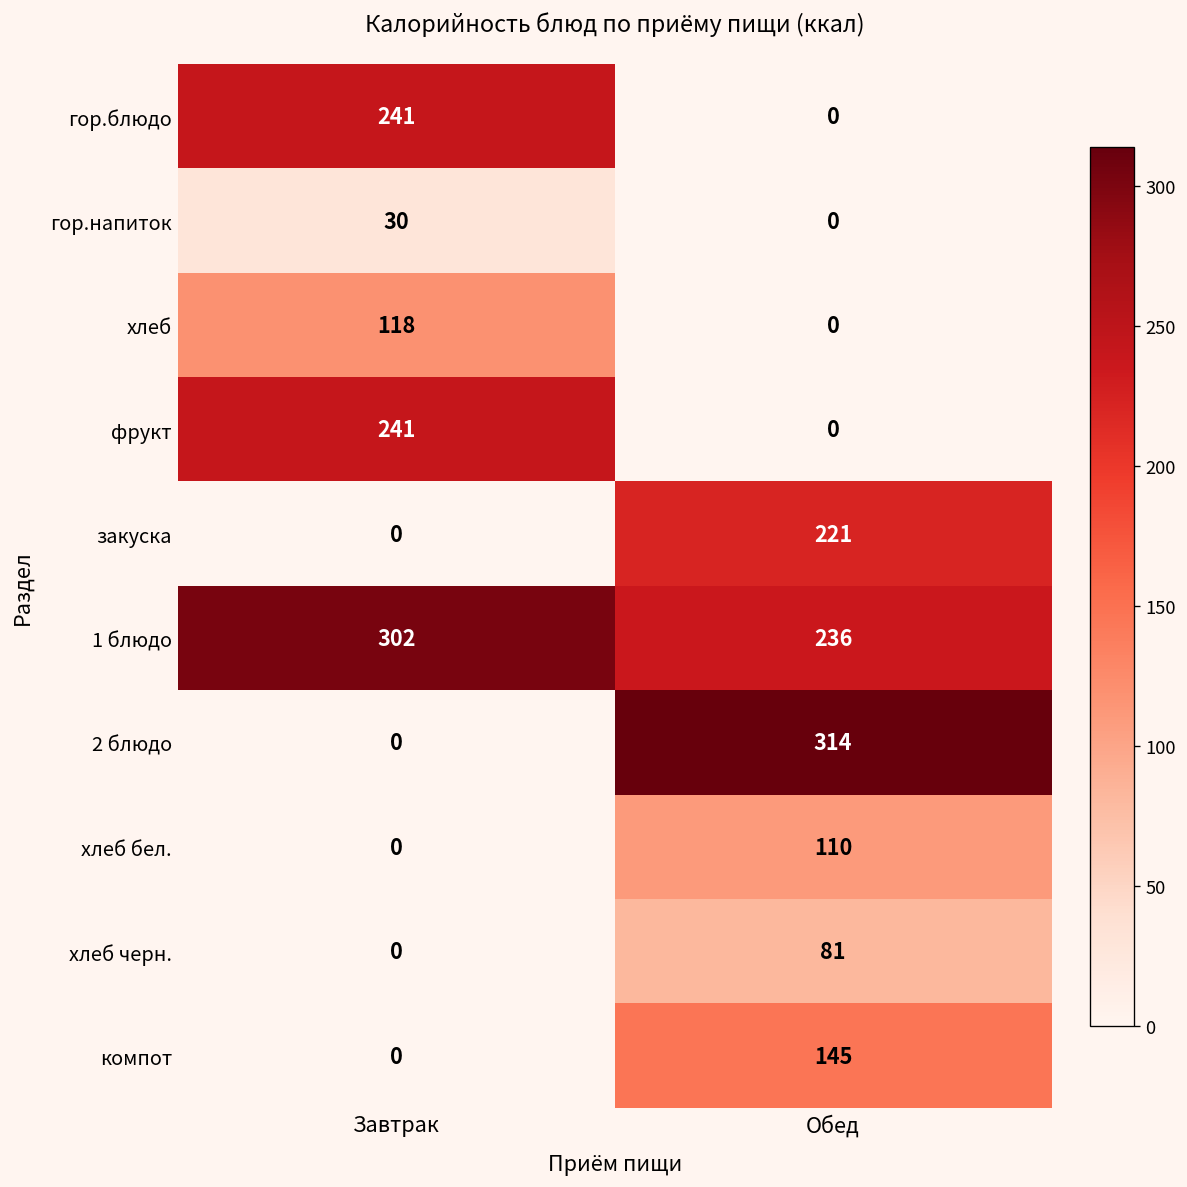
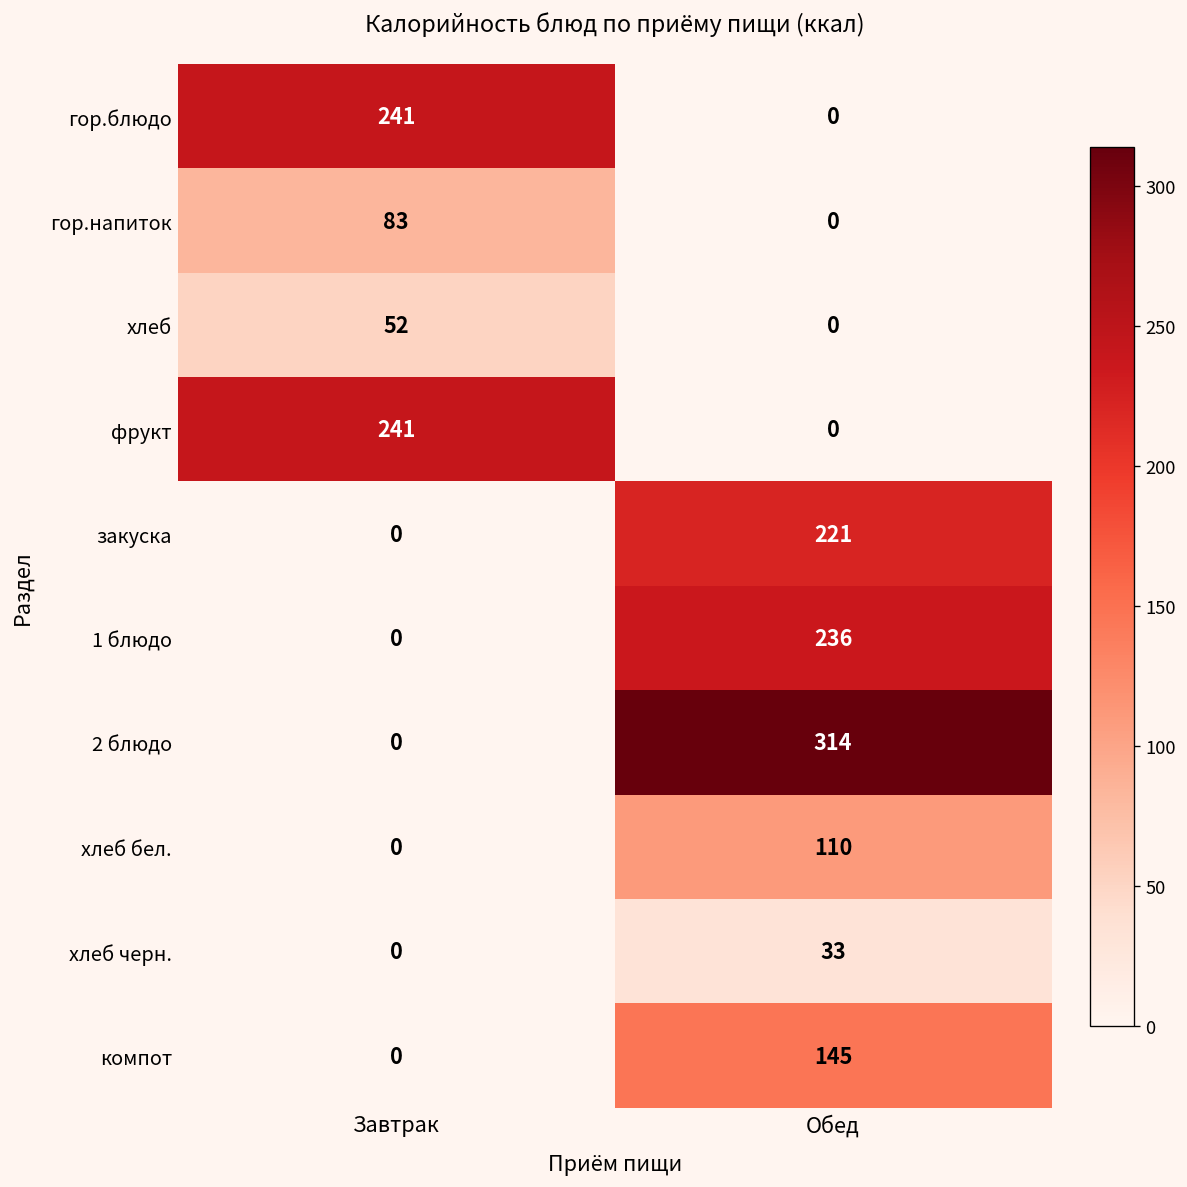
  {
    "гор.блюдо": {
      "Завтрак": 241,
      "Обед": 0
    },
    "гор.напиток": {
-     "Завтрак": 30,
+     "Завтрак": 83,
      "Обед": 0
    },
    "хлеб": {
-     "Завтрак": 118,
+     "Завтрак": 52,
      "Обед": 0
    },
    "фрукт": {
      "Завтрак": 241,
      "Обед": 0
    },
    "закуска": {
      "Завтрак": 0,
      "Обед": 221
    },
    "1 блюдо": {
-     "Завтрак": 302,
+     "Завтрак": 0,
      "Обед": 236
    },
    "2 блюдо": {
      "Завтрак": 0,
      "Обед": 314
    },
    "хлеб бел.": {
      "Завтрак": 0,
      "Обед": 110
    },
    "хлеб черн.": {
      "Завтрак": 0,
-     "Обед": 81
+     "Обед": 33
    },
    "компот": {
      "Завтрак": 0,
      "Обед": 145
    }
  }
